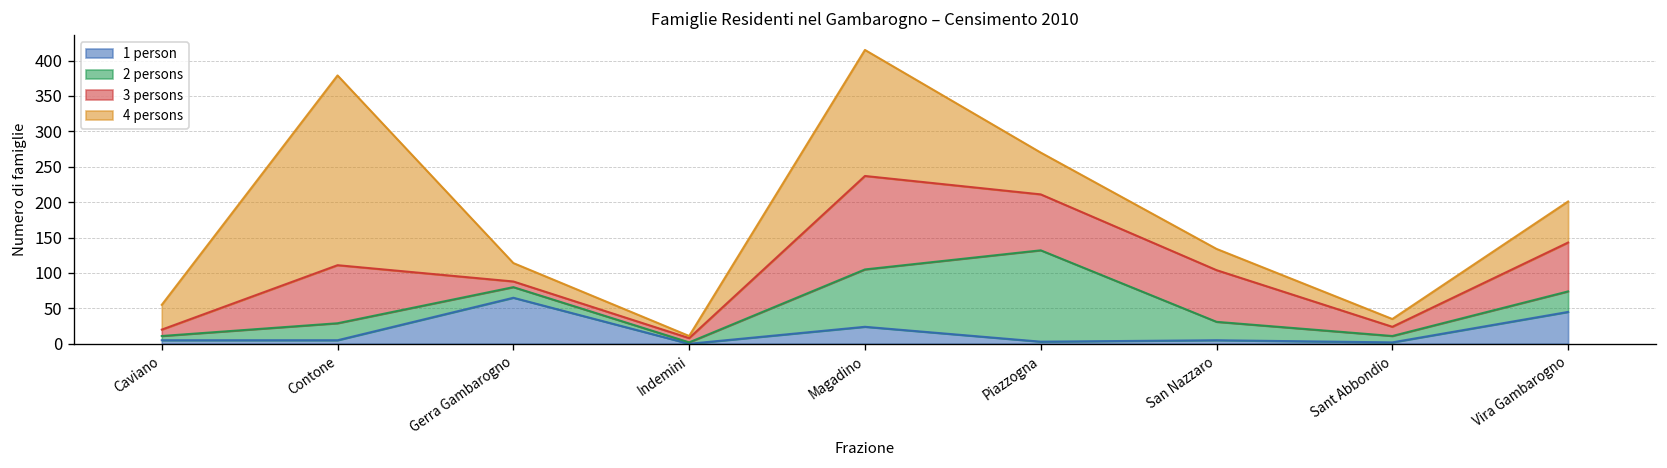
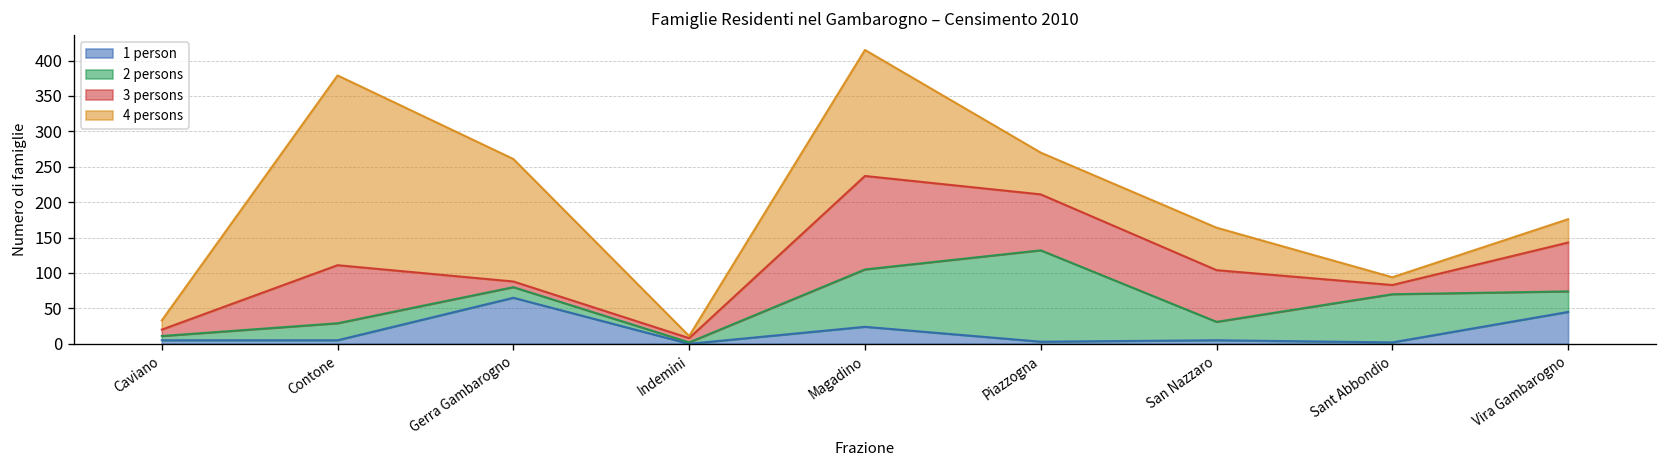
  {
    "1 person": {
      "Caviano": 10,
      "Contone": 10,
      "Gerra Gambarogno": 70,
      "Magadino": 20,
      "Piazzogna": 0,
      "San Nazzaro": 10,
      "Sant Abbondio": 0,
      "Vira Gambarogno": 50
    },
    "2 persons": {
      "Caviano": 10,
      "Contone": 20,
      "Gerra Gambarogno": 20,
      "Magadino": 80,
      "Piazzogna": 130,
      "San Nazzaro": 30,
-     "Sant Abbondio": 10,
+     "Sant Abbondio": 70,
      "Vira Gambarogno": 30
    },
    "3 persons": {
      "Caviano": 10,
      "Contone": 80,
      "Gerra Gambarogno": 10,
      "Magadino": 130,
      "Piazzogna": 80,
      "San Nazzaro": 70,
      "Sant Abbondio": 10,
      "Vira Gambarogno": 70
    },
    "4 persons": {
-     "Caviano": 40,
+     "Caviano": 10,
      "Contone": 270,
-     "Gerra Gambarogno": 30,
+     "Gerra Gambarogno": 170,
      "Magadino": 180,
      "Piazzogna": 60,
-     "San Nazzaro": 30,
+     "San Nazzaro": 60,
      "Sant Abbondio": 10,
-     "Vira Gambarogno": 60
+     "Vira Gambarogno": 30
    }
  }
